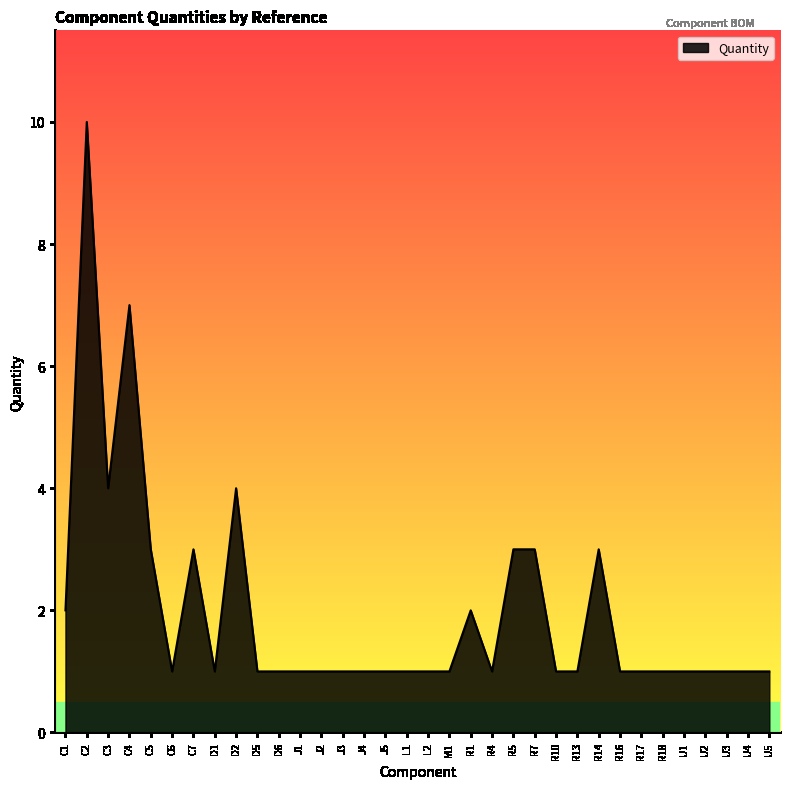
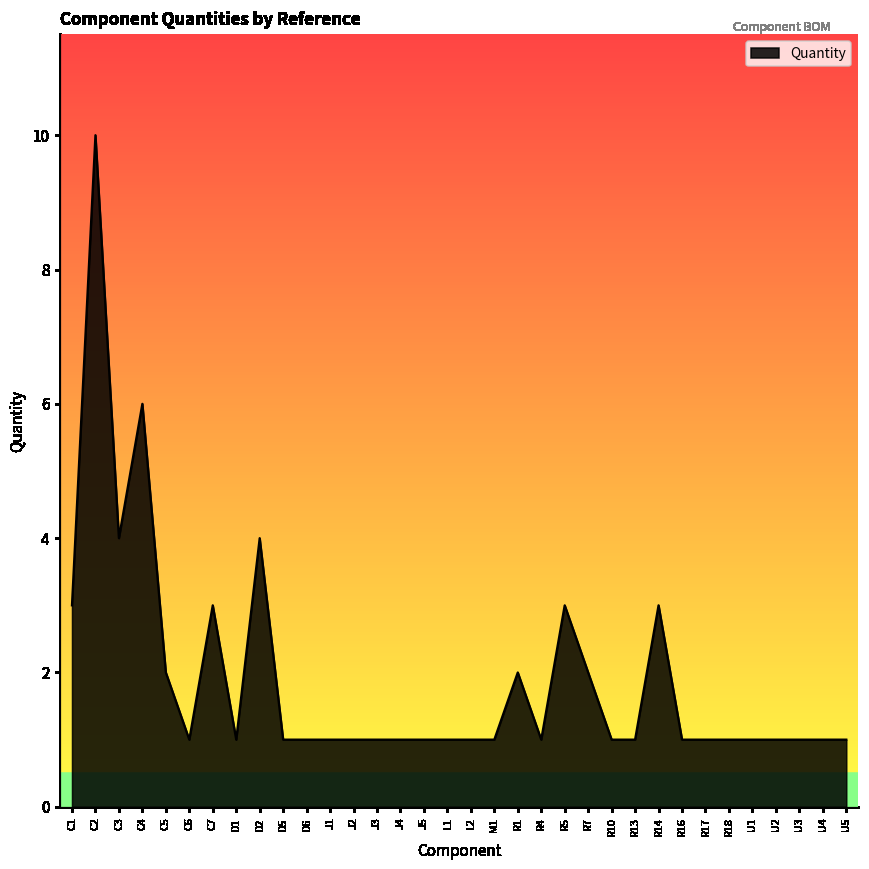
  {
-   "C1": 2,
+   "C1": 3,
    "C2": 10,
    "C3": 4,
-   "C4": 7,
-   "C5": 3,
+   "C4": 6,
+   "C5": 2,
    "C6": 1,
    "C7": 3,
    "D1": 1,
    "D2": 4,
    "D5": 1,
    "D6": 1,
    "J1": 1,
    "J2": 1,
    "J3": 1,
    "J4": 1,
    "J5": 1,
    "L1": 1,
    "L2": 1,
    "M1": 1,
    "R1": 2,
    "R4": 1,
    "R5": 3,
-   "R7": 3,
+   "R7": 2,
    "R10": 1,
    "R13": 1,
    "R14": 3,
    "R16": 1,
    "R17": 1,
    "R18": 1,
    "U1": 1,
    "U2": 1,
    "U3": 1,
    "U4": 1,
    "U5": 1
  }
